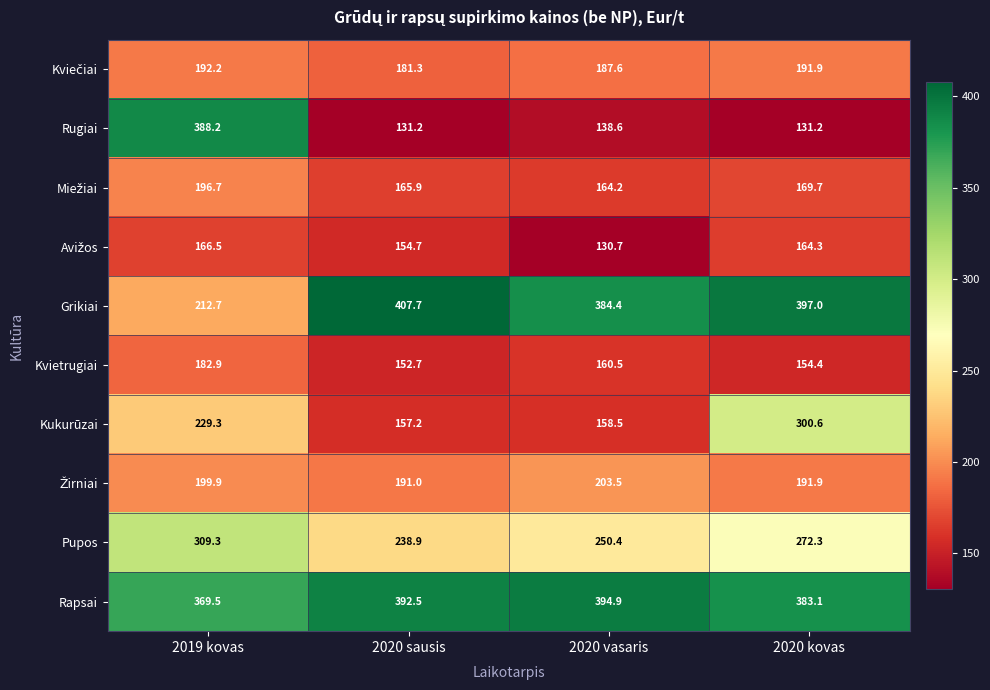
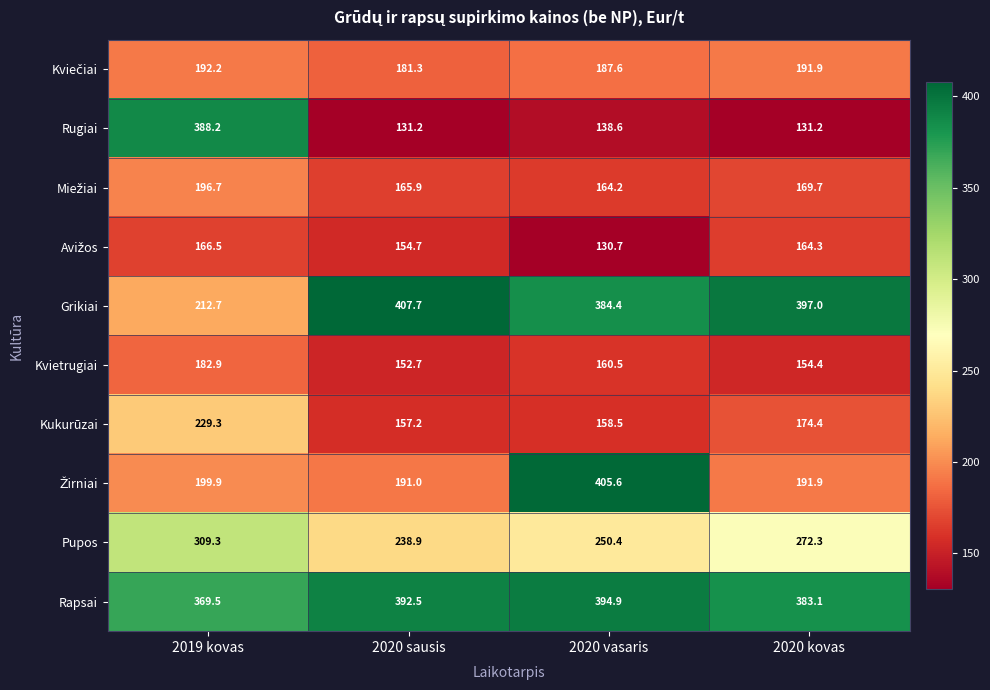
  {
    "Kviečiai": {
      "2019 kovas": 192.2,
      "2020 sausis": 181.3,
      "2020 vasaris": 187.6,
      "2020 kovas": 191.9
    },
    "Rugiai": {
      "2019 kovas": 388.2,
      "2020 sausis": 131.2,
      "2020 vasaris": 138.6,
      "2020 kovas": 131.2
    },
    "Miežiai": {
      "2019 kovas": 196.7,
      "2020 sausis": 165.9,
      "2020 vasaris": 164.2,
      "2020 kovas": 169.7
    },
    "Avižos": {
      "2019 kovas": 166.5,
      "2020 sausis": 154.7,
      "2020 vasaris": 130.7,
      "2020 kovas": 164.3
    },
    "Grikiai": {
      "2019 kovas": 212.7,
      "2020 sausis": 407.7,
      "2020 vasaris": 384.4,
      "2020 kovas": 397.0
    },
    "Kvietrugiai": {
      "2019 kovas": 182.9,
      "2020 sausis": 152.7,
      "2020 vasaris": 160.5,
      "2020 kovas": 154.4
    },
    "Kukurūzai": {
      "2019 kovas": 229.3,
      "2020 sausis": 157.2,
      "2020 vasaris": 158.5,
-     "2020 kovas": 300.6
+     "2020 kovas": 174.4
    },
    "Žirniai": {
      "2019 kovas": 199.9,
      "2020 sausis": 191.0,
-     "2020 vasaris": 203.5,
+     "2020 vasaris": 405.6,
      "2020 kovas": 191.9
    },
    "Pupos": {
      "2019 kovas": 309.3,
      "2020 sausis": 238.9,
      "2020 vasaris": 250.4,
      "2020 kovas": 272.3
    },
    "Rapsai": {
      "2019 kovas": 369.5,
      "2020 sausis": 392.5,
      "2020 vasaris": 394.9,
      "2020 kovas": 383.1
    }
  }
